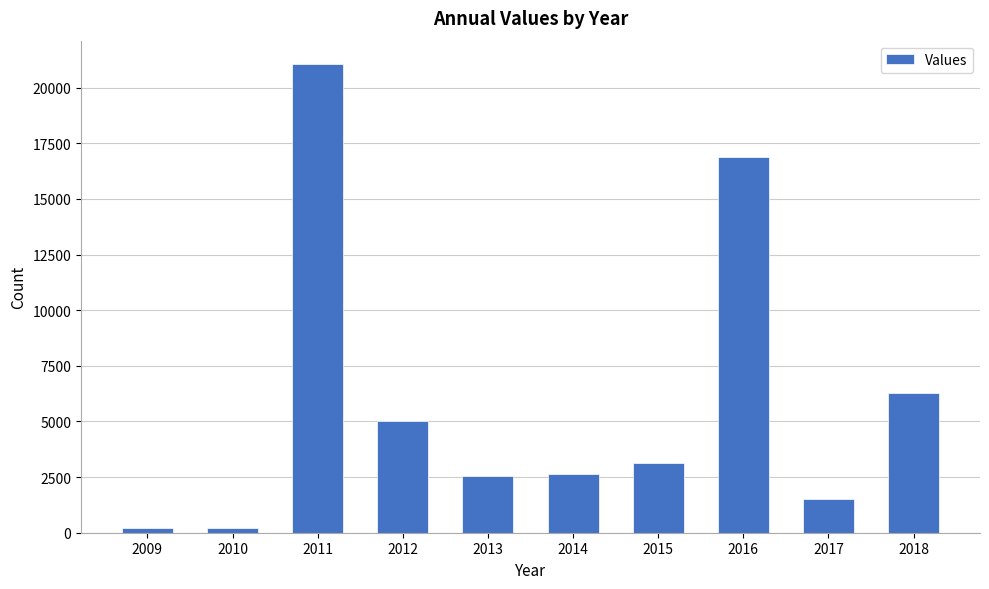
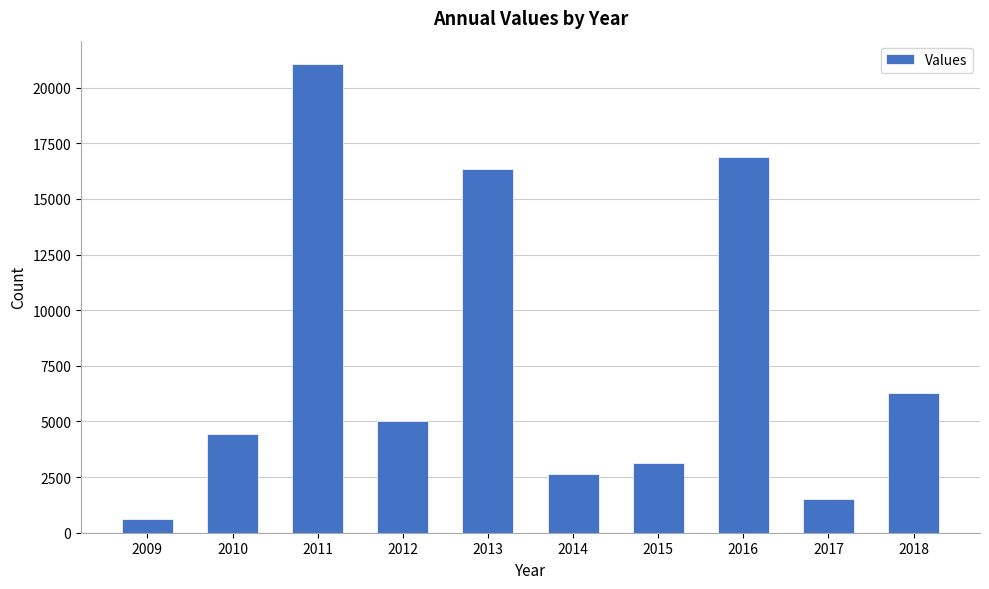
  {
-   "2009": 200,
-   "2010": 200,
+   "2009": 600,
+   "2010": 4400,
    "2011": 21100,
    "2012": 5000,
-   "2013": 2500,
+   "2013": 16300,
    "2014": 2600,
    "2015": 3100,
    "2016": 16900,
    "2017": 1500,
    "2018": 6300
  }
